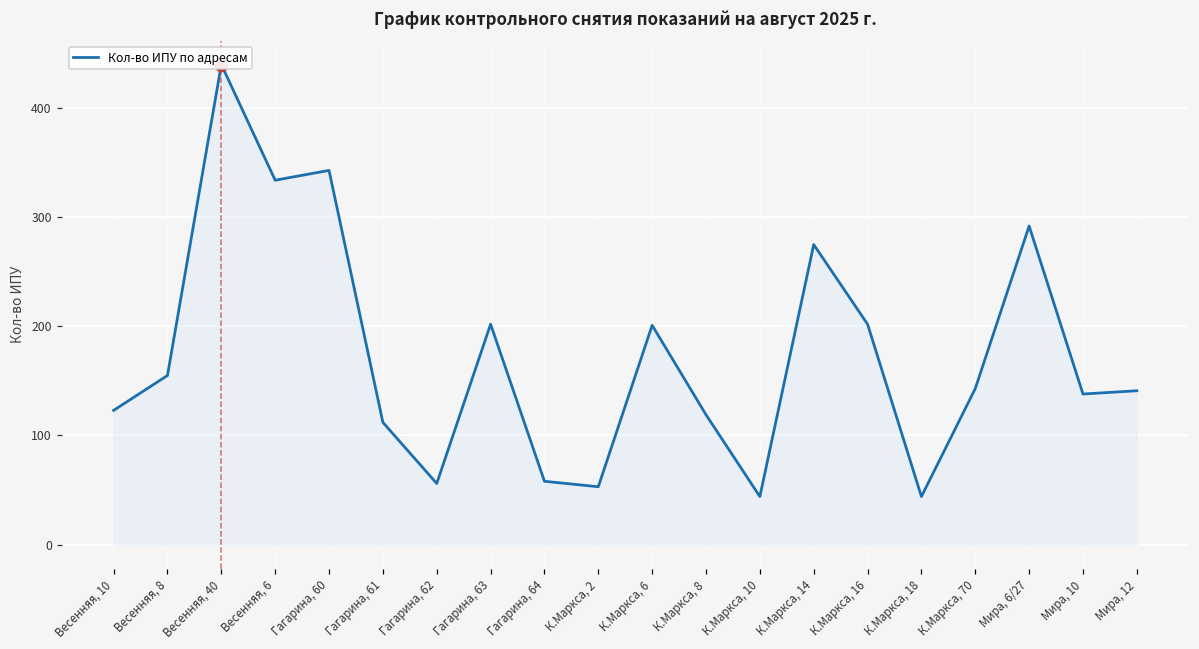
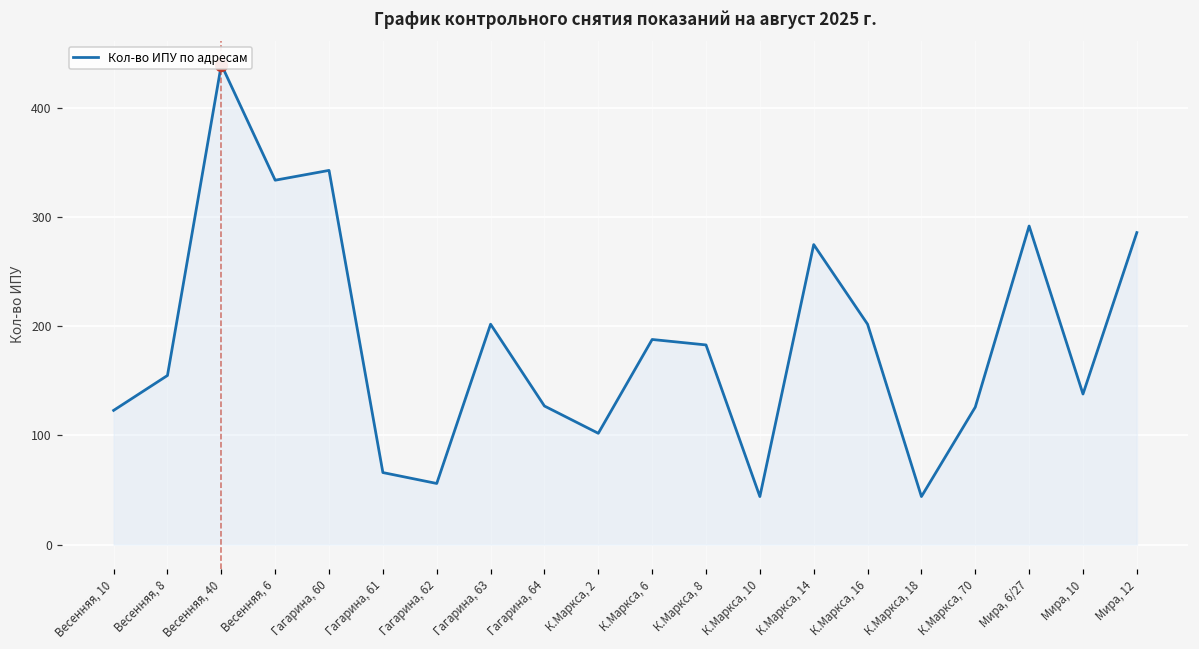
  {
    "Кол-во ИПУ по адресам": {
      "Весенняя, 10": 120,
      "Весенняя, 8": 160,
      "Весенняя, 6": 330,
      "Гагарина, 60": 340,
-     "Гагарина, 61": 110,
+     "Гагарина, 61": 70,
      "Гагарина, 62": 60,
      "Гагарина, 63": 200,
-     "Гагарина, 64": 60,
-     "К.Маркса, 2": 50,
-     "К.Маркса, 6": 200,
-     "К.Маркса, 8": 120,
+     "Гагарина, 64": 130,
+     "К.Маркса, 2": 100,
+     "К.Маркса, 6": 190,
+     "К.Маркса, 8": 180,
      "К.Маркса, 10": 40,
      "К.Маркса, 14": 280,
      "К.Маркса, 16": 200,
      "К.Маркса, 18": 40,
-     "К.Маркса, 70": 140,
+     "К.Маркса, 70": 130,
      "Мира, 6/27": 290,
      "Мира, 10": 140,
-     "Мира, 12": 140
+     "Мира, 12": 290
    }
  }
